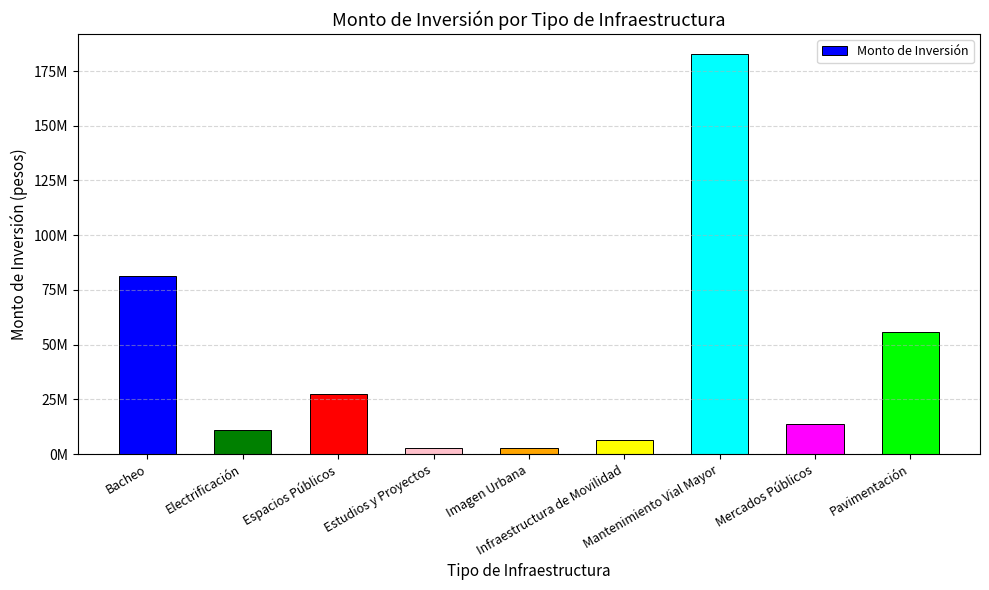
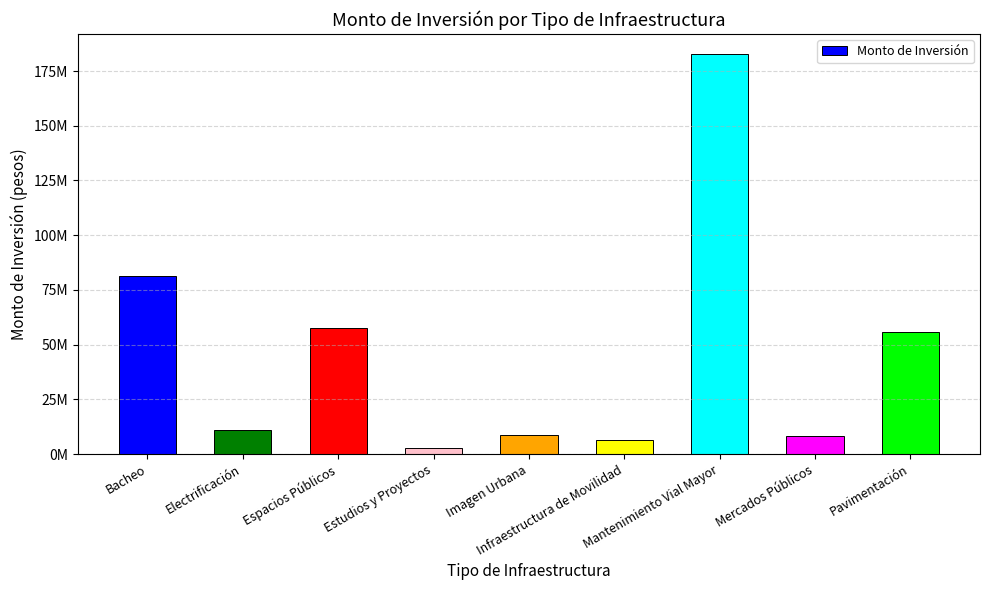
  {
    "Bacheo": 81000000,
    "Electrificación": 11000000,
-   "Espacios Públicos": 28000000,
+   "Espacios Públicos": 57000000,
    "Estudios y Proyectos": 3000000,
-   "Imagen Urbana": 3000000,
+   "Imagen Urbana": 8000000,
    "Infraestructura de Movilidad": 6000000,
    "Mantenimiento Vial Mayor": 183000000,
-   "Mercados Públicos": 14000000,
+   "Mercados Públicos": 8000000,
    "Pavimentación": 56000000
  }
